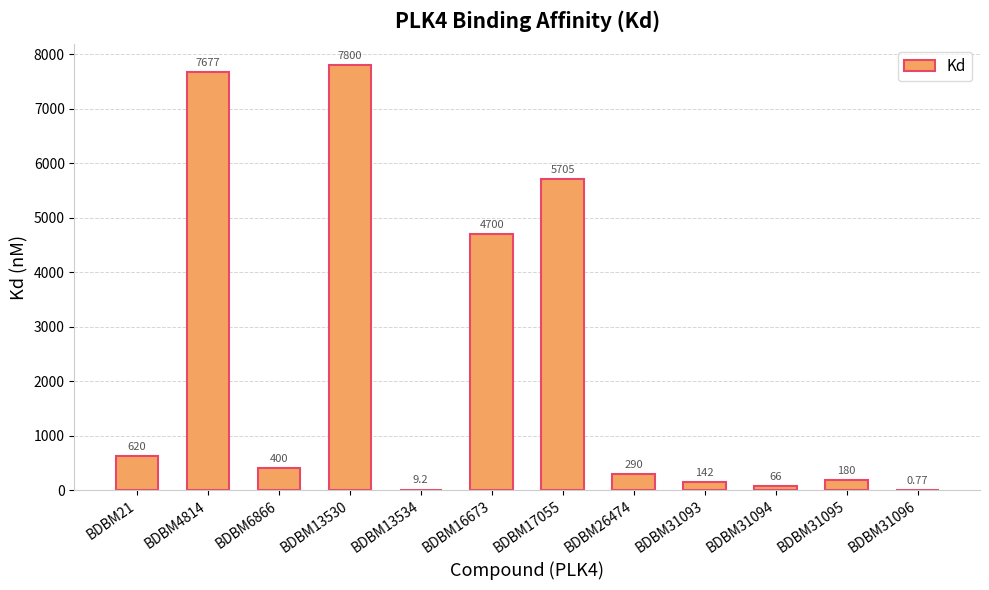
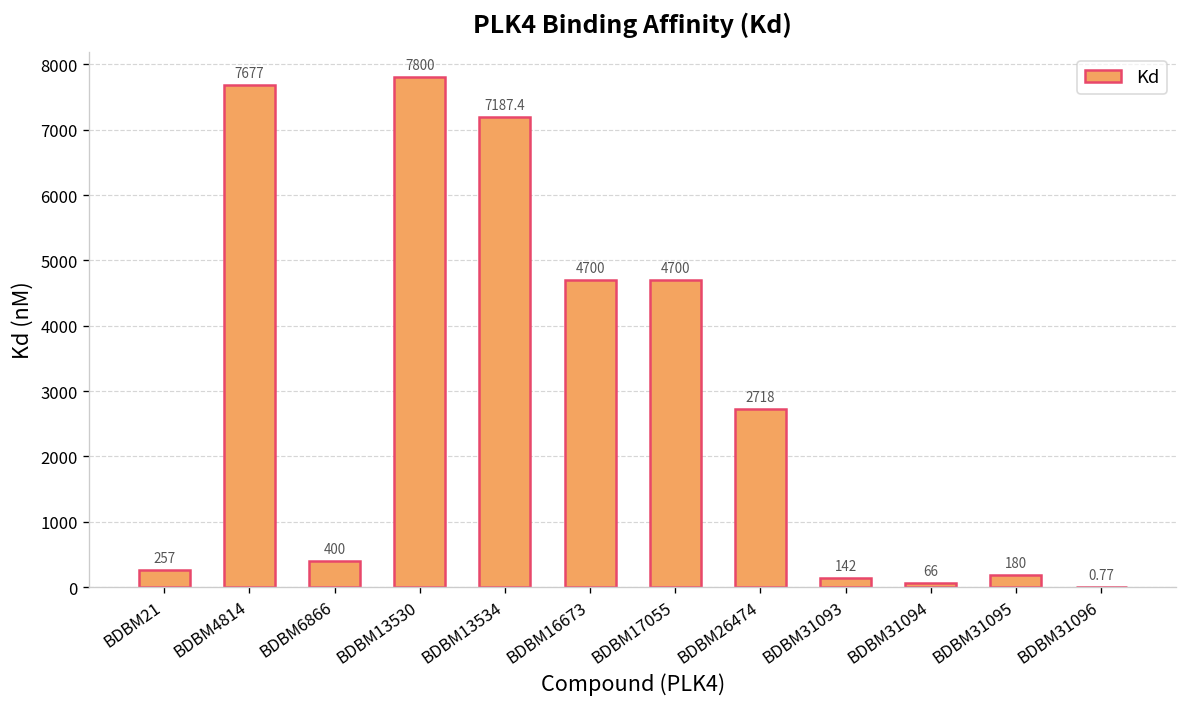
  {
-   "BDBM21": 620,
+   "BDBM21": 257,
    "BDBM4814": 7677,
    "BDBM6866": 400,
    "BDBM13530": 7800,
-   "BDBM13534": 9.2,
+   "BDBM13534": 7187.4,
    "BDBM16673": 4700,
-   "BDBM17055": 5705,
-   "BDBM26474": 290,
+   "BDBM17055": 4700,
+   "BDBM26474": 2718,
    "BDBM31093": 142,
    "BDBM31094": 66,
    "BDBM31095": 180,
    "BDBM31096": 0.77
  }
